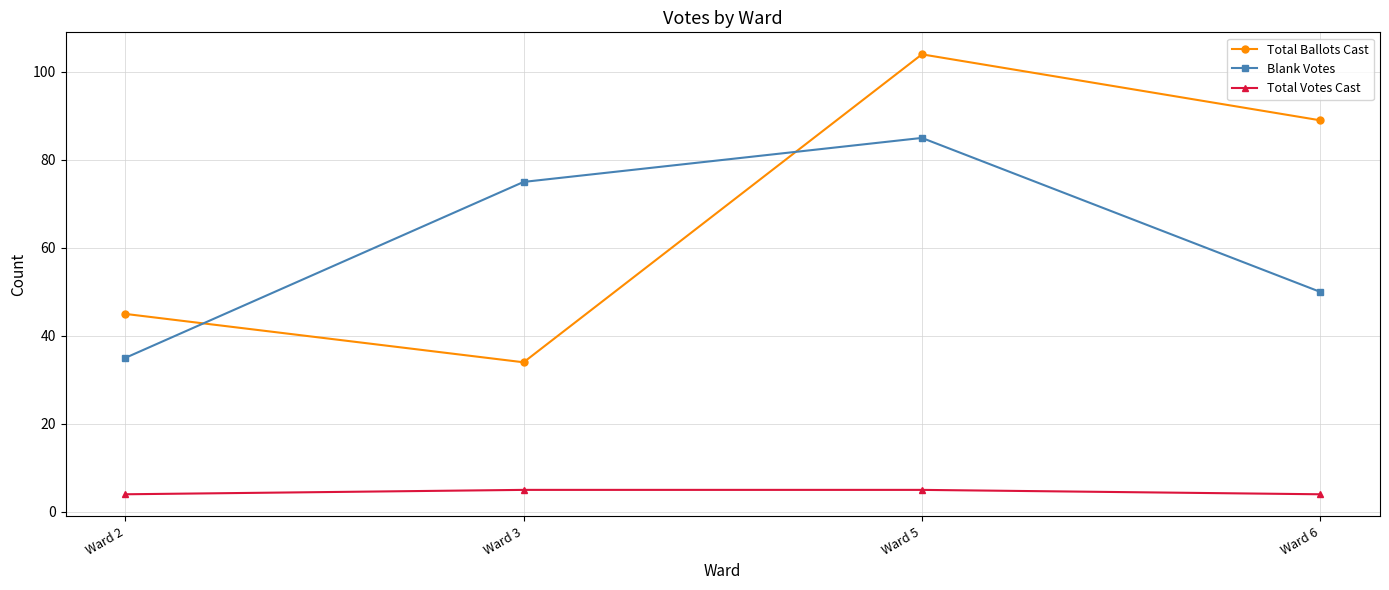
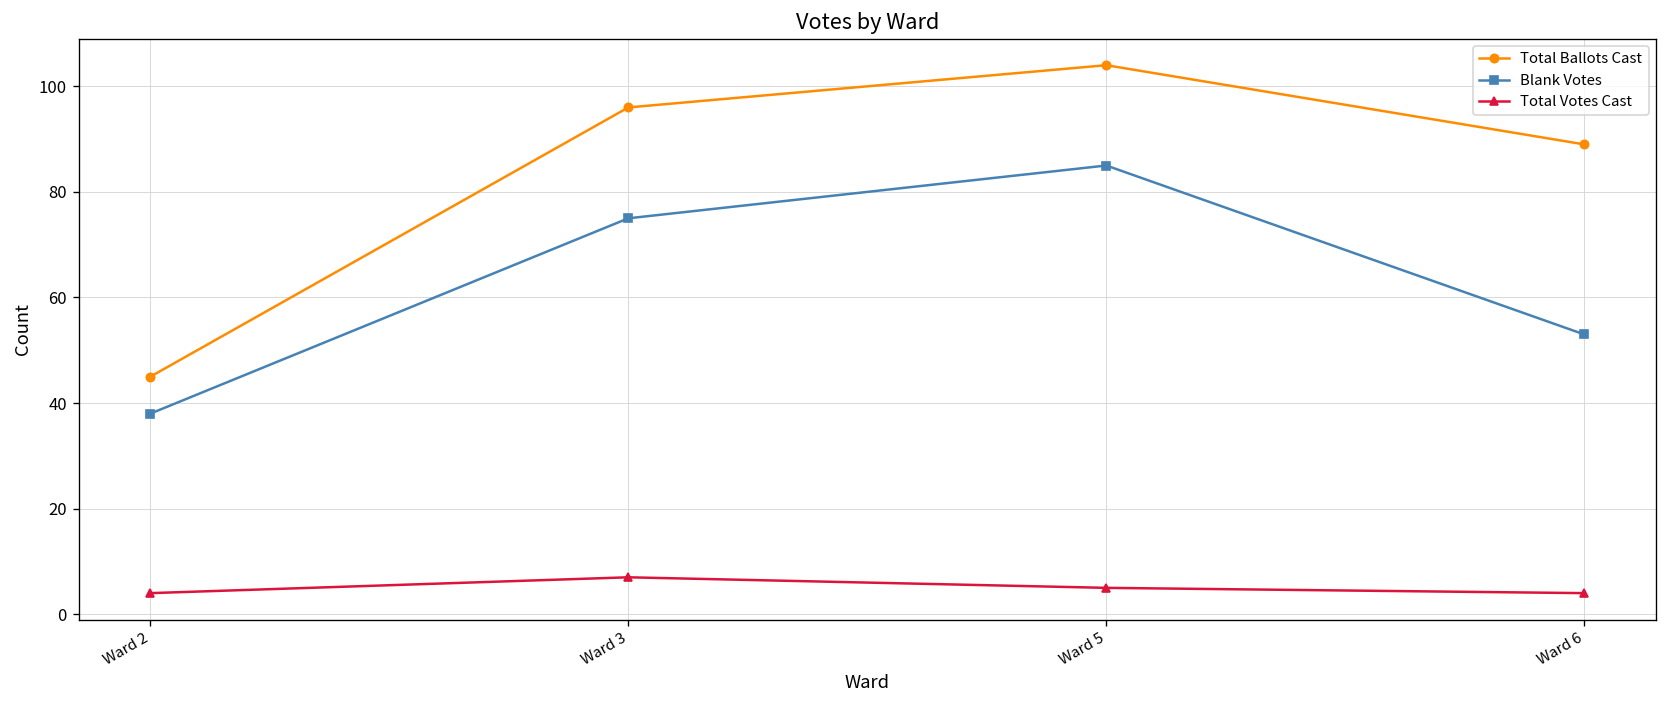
  {
    "Total Ballots Cast": {
      "Ward 2": 45,
-     "Ward 3": 34,
+     "Ward 3": 96,
      "Ward 5": 104,
      "Ward 6": 89
    },
    "Blank Votes": {
-     "Ward 2": 35,
+     "Ward 2": 38,
      "Ward 3": 75,
      "Ward 5": 85,
-     "Ward 6": 50
+     "Ward 6": 53
    },
    "Total Votes Cast": {
      "Ward 2": 4,
-     "Ward 3": 5,
+     "Ward 3": 7,
      "Ward 5": 5,
      "Ward 6": 4
    }
  }
